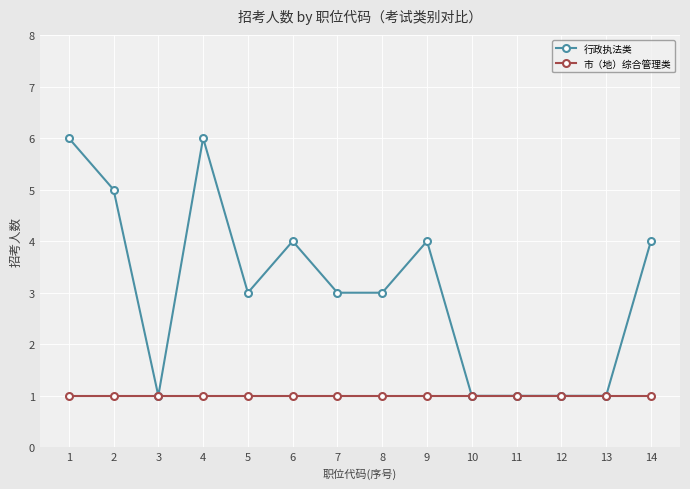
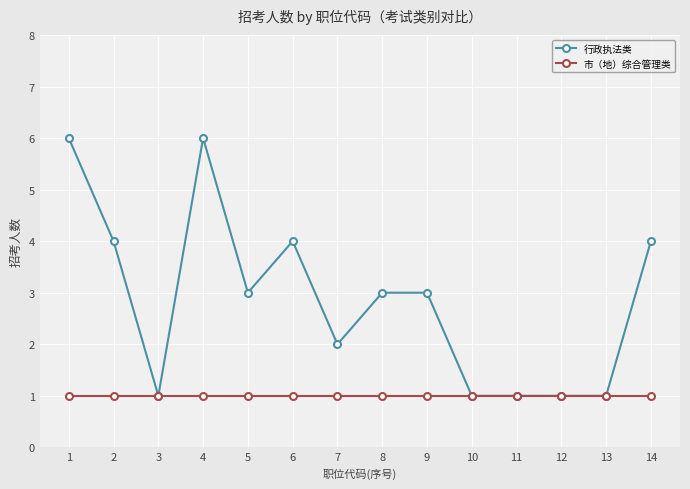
  {
    "行政执法类": {
      "1": 6,
-     "2": 5,
+     "2": 4,
      "4": 6,
      "5": 3,
      "6": 4,
-     "7": 3,
+     "7": 2,
      "8": 3,
-     "9": 4,
+     "9": 3,
      "14": 4
    },
    "市（地）综合管理类": {
      "1": 1,
      "2": 1,
      "4": 1,
      "5": 1,
      "6": 1,
      "7": 1,
      "8": 1,
      "9": 1,
      "14": 1
    }
  }
